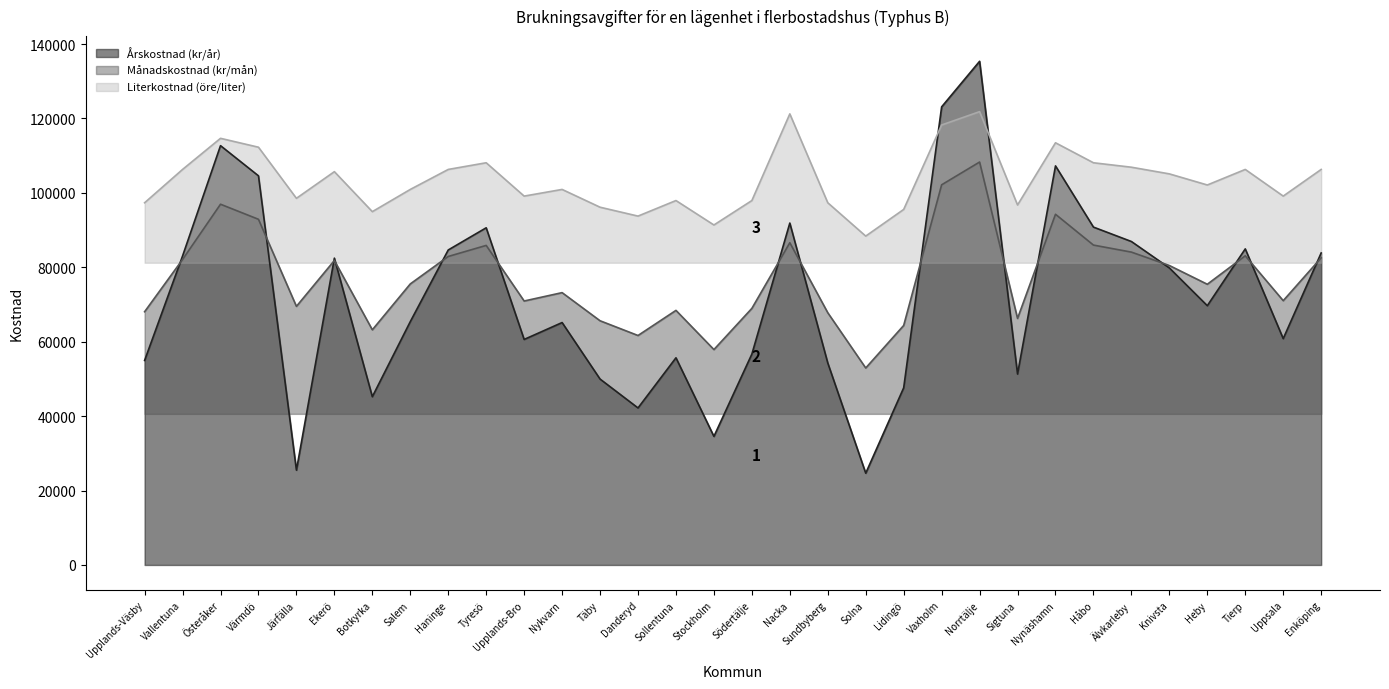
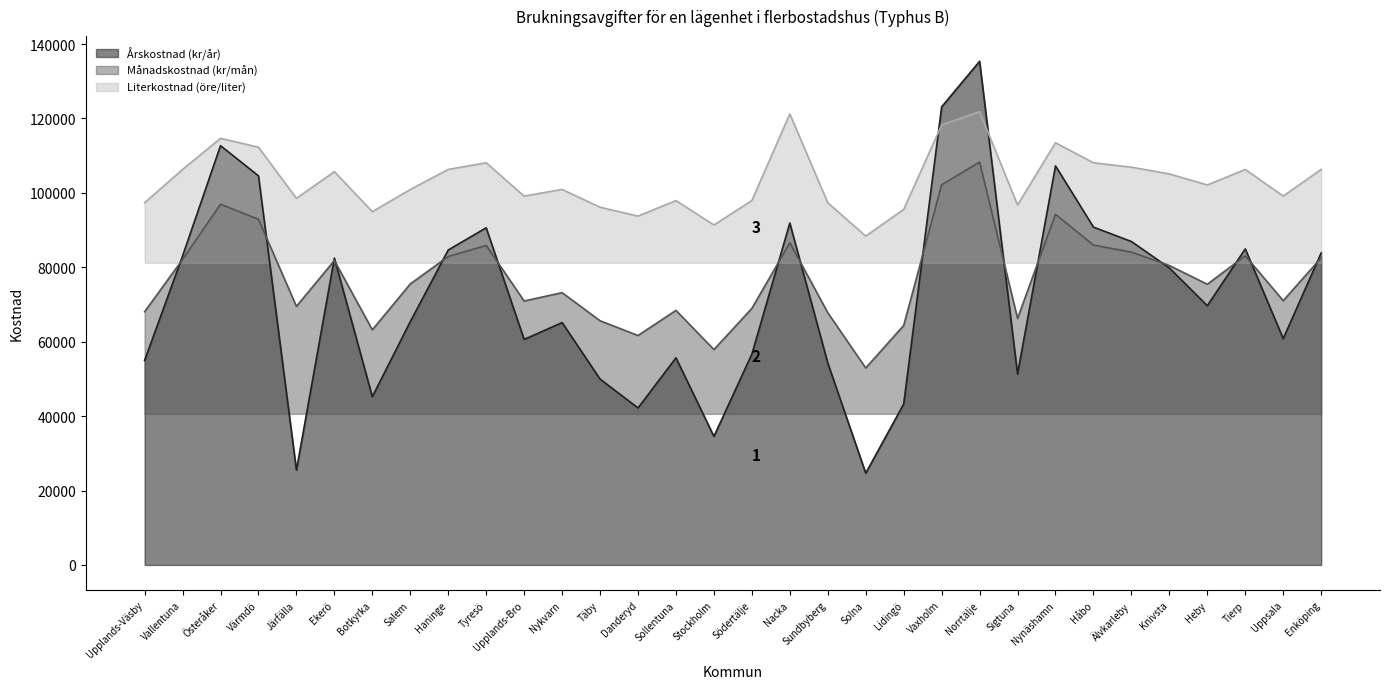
  {
    "Årskostnad (kr/år)": {
      "Upplands-Väsby": 55000,
      "Vallentuna": 83000,
      "Österåker": 113000,
      "Värmdö": 105000,
      "Järfälla": 25000,
      "Botkyrka": 45000,
      "Salem": 65000,
      "Haninge": 85000,
      "Tyresö": 91000,
      "Upplands-Bro": 61000,
      "Nykvarn": 65000,
      "Täby": 50000,
      "Danderyd": 42000,
      "Sollentuna": 56000,
      "Stockholm": 35000,
      "Nacka": 92000,
      "Sundbyberg": 54000,
      "Solna": 25000,
-     "Lidingö": 48000,
+     "Lidingö": 43000,
      "Vaxholm": 123000,
      "Norrtälje": 135000,
      "Sigtuna": 51000,
      "Nynäshamn": 107000,
      "Håbo": 91000,
      "Älvkarleby": 87000,
      "Heby": 70000,
      "Tierp": 85000,
      "Uppsala": 61000,
      "Enköping": 84000
    },
    "Månadskostnad (kr/mån)": {
      "Upplands-Väsby": 68000,
      "Vallentuna": 82000,
      "Österåker": 97000,
      "Värmdö": 93000,
      "Järfälla": 70000,
      "Botkyrka": 63000,
      "Salem": 76000,
      "Haninge": 83000,
      "Tyresö": 86000,
      "Upplands-Bro": 71000,
      "Nykvarn": 73000,
      "Täby": 66000,
      "Danderyd": 62000,
      "Sollentuna": 68000,
      "Stockholm": 58000,
      "Södertälje": 69000,
      "Nacka": 87000,
      "Sundbyberg": 68000,
      "Solna": 53000,
      "Lidingö": 64000,
      "Vaxholm": 102000,
      "Norrtälje": 108000,
      "Sigtuna": 66000,
      "Nynäshamn": 94000,
      "Håbo": 86000,
      "Älvkarleby": 84000,
      "Heby": 75000,
      "Tierp": 83000,
      "Uppsala": 71000,
      "Enköping": 83000
    },
    "Literkostnad (öre/liter)": {
      "Upplands-Väsby": 97000,
      "Vallentuna": 106000,
      "Österåker": 115000,
      "Värmdö": 112000,
      "Järfälla": 99000,
      "Ekerö": 106000,
      "Botkyrka": 95000,
      "Salem": 101000,
      "Haninge": 106000,
      "Tyresö": 108000,
      "Upplands-Bro": 99000,
      "Nykvarn": 101000,
      "Täby": 96000,
      "Danderyd": 94000,
      "Sollentuna": 98000,
      "Stockholm": 91000,
      "Nacka": 121000,
      "Sundbyberg": 97000,
      "Solna": 88000,
      "Lidingö": 96000,
      "Vaxholm": 118000,
      "Norrtälje": 122000,
      "Sigtuna": 97000,
      "Nynäshamn": 113000,
      "Håbo": 108000,
      "Älvkarleby": 107000,
      "Knivsta": 105000,
      "Heby": 102000,
      "Tierp": 106000,
      "Uppsala": 99000,
      "Enköping": 106000
    }
  }
